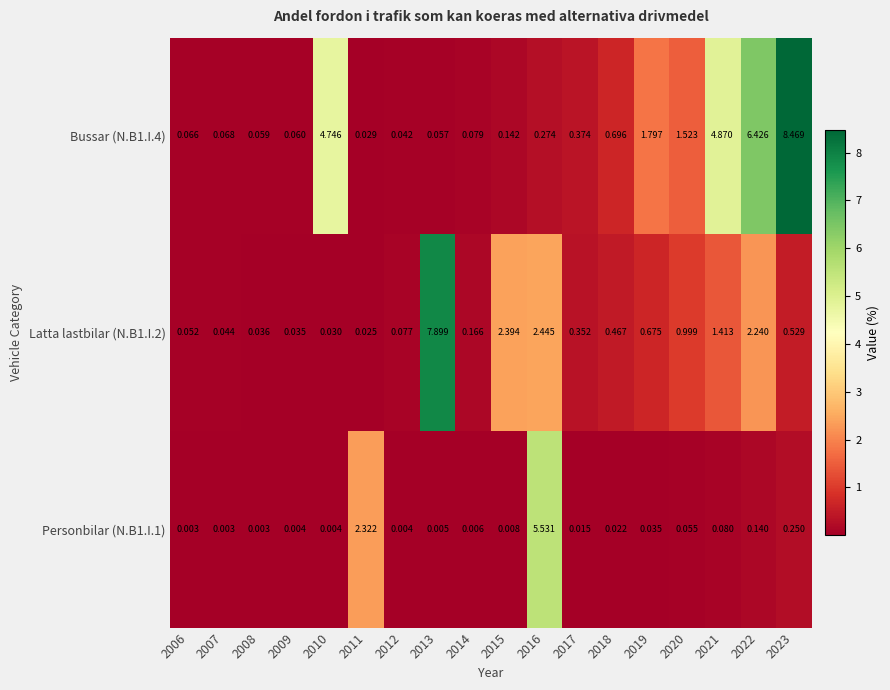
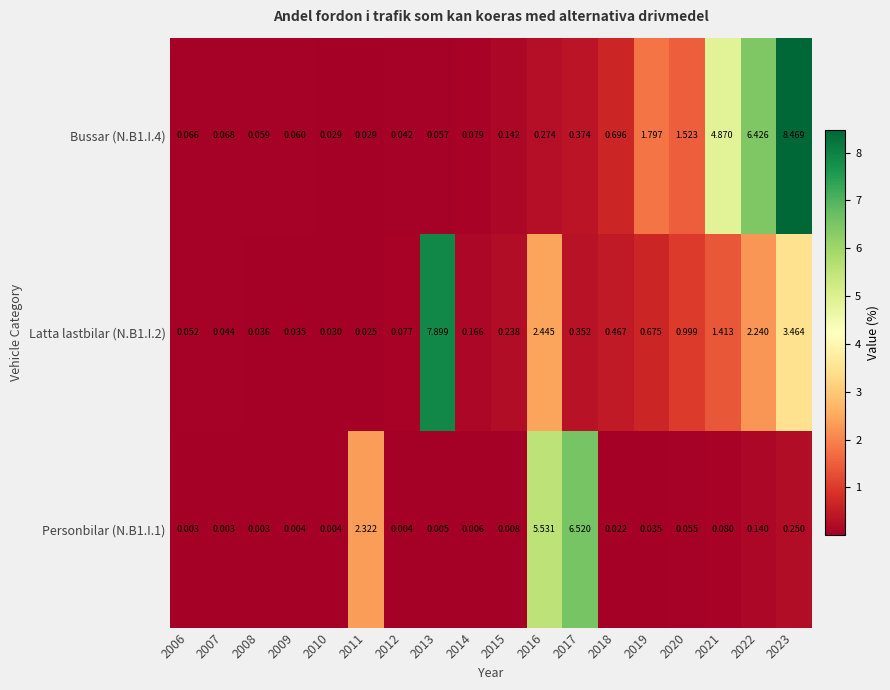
  {
    "Bussar (N.B1.I.4)": {
      "2006": 0.066,
      "2007": 0.068,
      "2008": 0.059,
      "2009": 0.060,
-     "2010": 4.746,
+     "2010": 0.029,
      "2011": 0.029,
      "2012": 0.042,
      "2013": 0.057,
      "2014": 0.079,
      "2015": 0.142,
      "2016": 0.274,
      "2017": 0.374,
      "2018": 0.696,
      "2019": 1.797,
      "2020": 1.523,
      "2021": 4.870,
      "2022": 6.426,
      "2023": 8.469
    },
    "Latta lastbilar (N.B1.I.2)": {
      "2006": 0.052,
      "2007": 0.044,
      "2008": 0.036,
      "2009": 0.035,
      "2010": 0.030,
      "2011": 0.025,
      "2012": 0.077,
      "2013": 7.899,
      "2014": 0.166,
-     "2015": 2.394,
+     "2015": 0.238,
      "2016": 2.445,
      "2017": 0.352,
      "2018": 0.467,
      "2019": 0.675,
      "2020": 0.999,
      "2021": 1.413,
      "2022": 2.240,
-     "2023": 0.529
+     "2023": 3.464
    },
    "Personbilar (N.B1.I.1)": {
      "2006": 0.003,
      "2007": 0.003,
      "2008": 0.003,
      "2009": 0.004,
      "2010": 0.004,
      "2011": 2.322,
      "2012": 0.004,
      "2013": 0.005,
      "2014": 0.006,
      "2015": 0.008,
      "2016": 5.531,
-     "2017": 0.015,
+     "2017": 6.520,
      "2018": 0.022,
      "2019": 0.035,
      "2020": 0.055,
      "2021": 0.080,
      "2022": 0.140,
      "2023": 0.250
    }
  }
